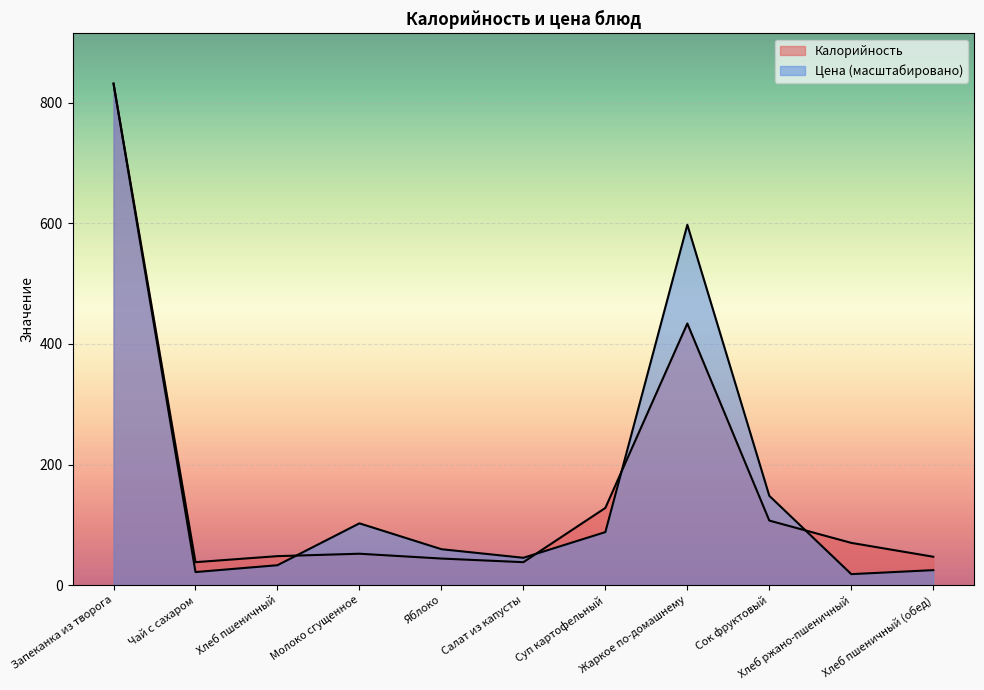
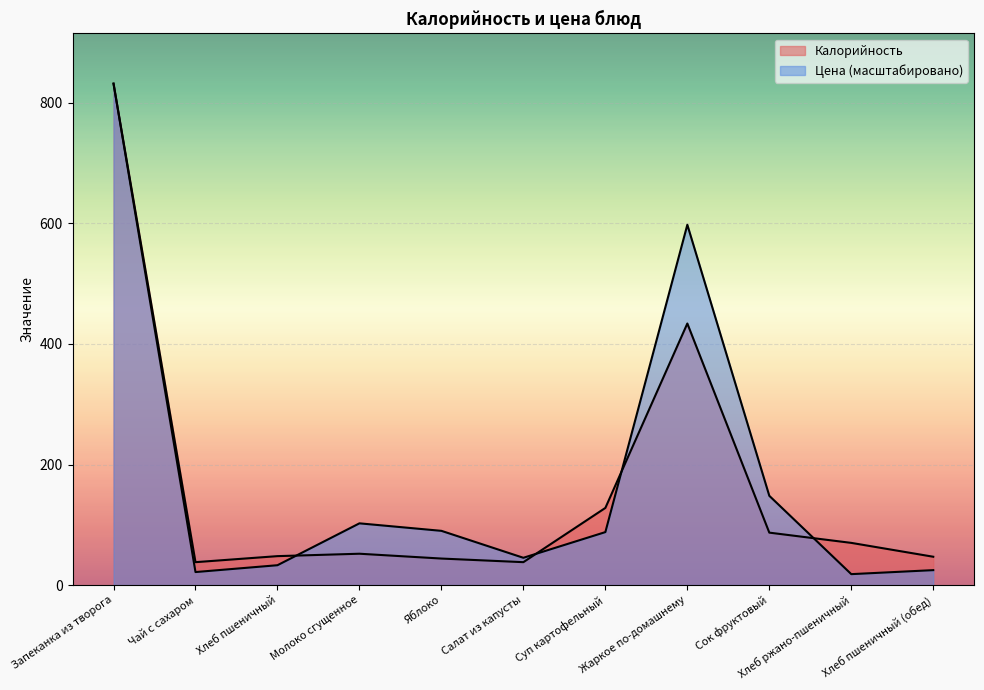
  {
    "Калорийность": {
      "Чай с сахаром": 40,
      "Хлеб пшеничный": 50,
      "Молоко сгущенное": 50,
      "Яблоко": 40,
      "Салат из капусты": 40,
      "Суп картофельный": 130,
      "Жаркое по-домашнему": 430,
-     "Сок фруктовый": 110,
+     "Сок фруктовый": 90,
      "Хлеб ржано-пшеничный": 70,
      "Хлеб пшеничный (обед)": 50
    },
    "Цена (масштабировано)": {
      "Чай с сахаром": 20,
      "Хлеб пшеничный": 30,
      "Молоко сгущенное": 100,
-     "Яблоко": 60,
+     "Яблоко": 90,
      "Салат из капусты": 50,
      "Суп картофельный": 90,
      "Жаркое по-домашнему": 600,
      "Сок фруктовый": 150,
      "Хлеб ржано-пшеничный": 20,
      "Хлеб пшеничный (обед)": 20
    }
  }
